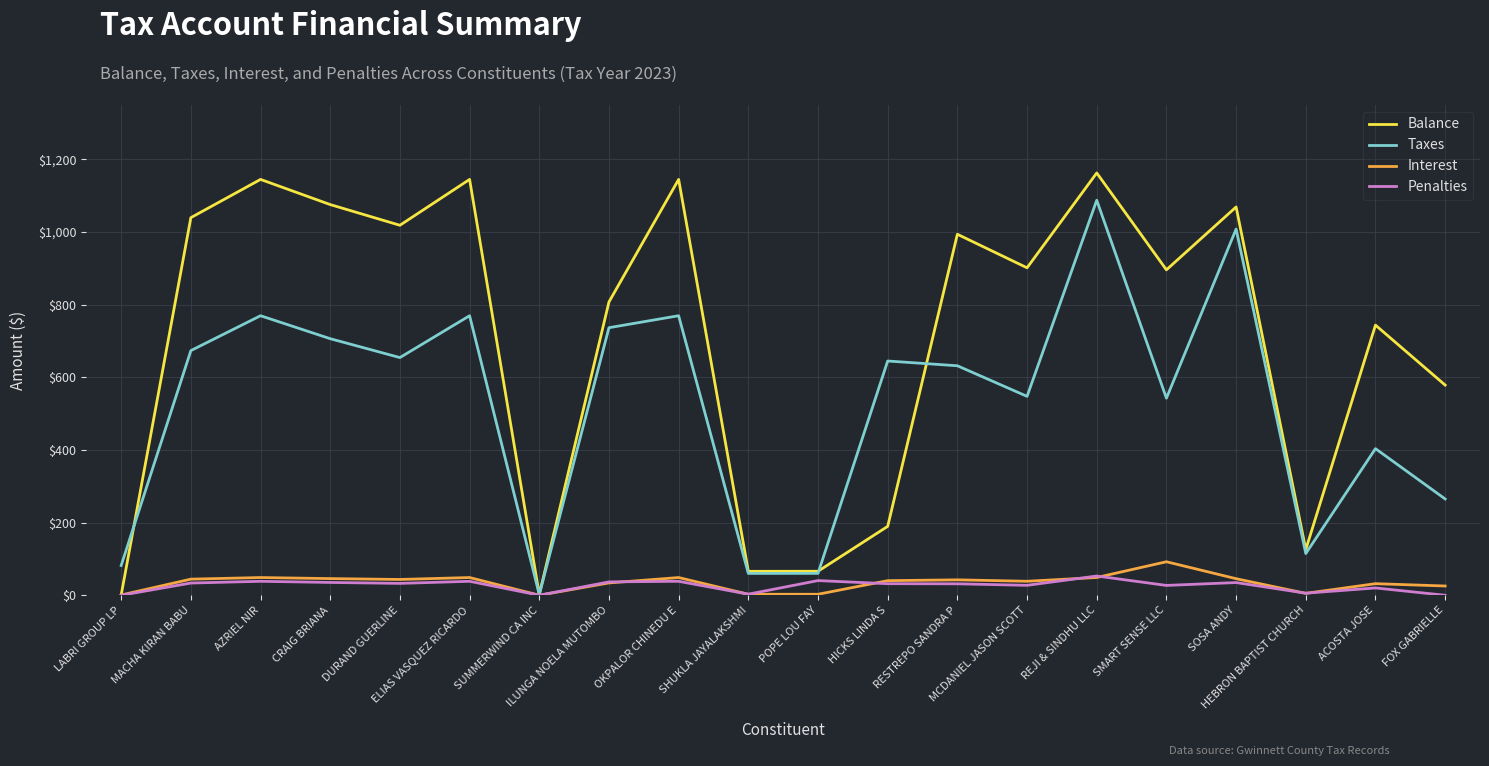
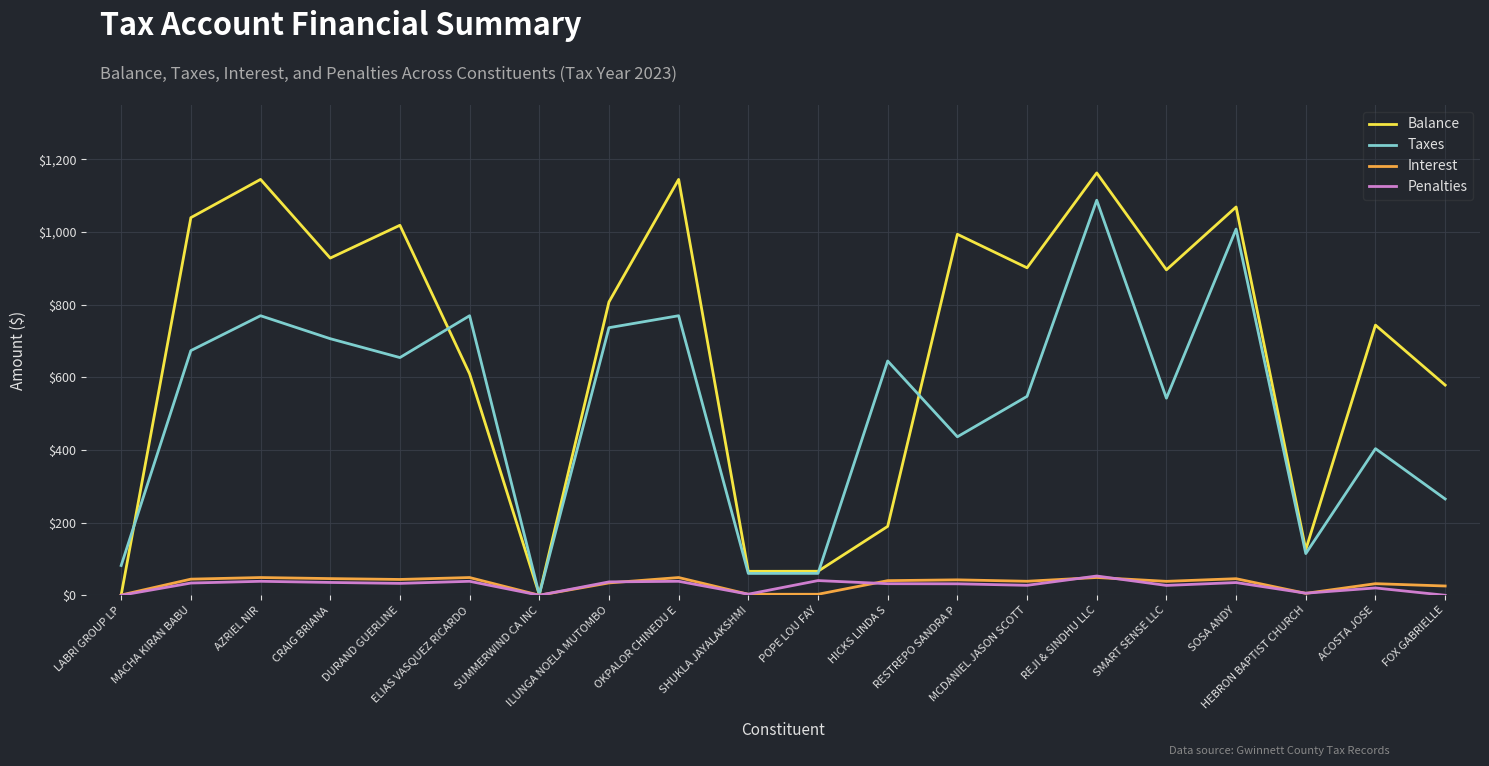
  {
    "Balance": {
      "MACHA KIRAN BABU": "$1,040",
      "AZRIEL NIR": "$1,150",
-     "CRAIG BRIANA": "$1,080",
+     "CRAIG BRIANA": "$930",
      "DURAND GUERLINE": "$1,020",
-     "ELIAS VASQUEZ RICARDO": "$1,150",
+     "ELIAS VASQUEZ RICARDO": "$610",
      "ILUNGA NOELA MUTOMBO": "$810",
      "OKPALOR CHINEDU E": "$1,150",
      "HICKS LINDA S": "$190",
      "RESTREPO SANDRA P": "$990",
      "MCDANIEL JASON SCOTT": "$900",
      "REJI & SINDHU LLC": "$1,160",
      "SMART SENSE LLC": "$900",
      "SOSA ANDY": "$1,070",
      "HEBRON BAPTIST CHURCH": "$130",
      "ACOSTA JOSE": "$740",
      "FOX GABRIELLE": "$580"
    },
    "Taxes": {
      "LABRI GROUP LP": "$80",
      "MACHA KIRAN BABU": "$670",
      "AZRIEL NIR": "$770",
      "CRAIG BRIANA": "$710",
      "DURAND GUERLINE": "$650",
      "ELIAS VASQUEZ RICARDO": "$770",
      "ILUNGA NOELA MUTOMBO": "$740",
      "OKPALOR CHINEDU E": "$770",
      "HICKS LINDA S": "$650",
-     "RESTREPO SANDRA P": "$630",
+     "RESTREPO SANDRA P": "$440",
      "MCDANIEL JASON SCOTT": "$550",
      "REJI & SINDHU LLC": "$1,090",
      "SMART SENSE LLC": "$540",
      "SOSA ANDY": "$1,010",
      "HEBRON BAPTIST CHURCH": "$110",
      "ACOSTA JOSE": "$400",
      "FOX GABRIELLE": "$270"
    },
    "Interest": {
      "MACHA KIRAN BABU": "$40",
      "AZRIEL NIR": "$50",
      "CRAIG BRIANA": "$50",
      "DURAND GUERLINE": "$40",
      "ELIAS VASQUEZ RICARDO": "$50",
      "OKPALOR CHINEDU E": "$50",
      "POPE LOU FAY": "$0",
      "HICKS LINDA S": "$40",
      "RESTREPO SANDRA P": "$40",
      "MCDANIEL JASON SCOTT": "$40",
-     "SMART SENSE LLC": "$90",
+     "SMART SENSE LLC": "$40",
      "SOSA ANDY": "$50",
      "ACOSTA JOSE": "$30",
      "FOX GABRIELLE": "$30"
    },
    "Penalties": {
      "MACHA KIRAN BABU": "$30",
      "AZRIEL NIR": "$40",
      "CRAIG BRIANA": "$40",
      "DURAND GUERLINE": "$30",
      "ELIAS VASQUEZ RICARDO": "$40",
      "OKPALOR CHINEDU E": "$40",
      "POPE LOU FAY": "$40",
      "HICKS LINDA S": "$30",
      "RESTREPO SANDRA P": "$30",
      "MCDANIEL JASON SCOTT": "$30",
      "SMART SENSE LLC": "$30",
      "SOSA ANDY": "$40",
      "ACOSTA JOSE": "$20",
      "FOX GABRIELLE": "$0"
    }
  }
